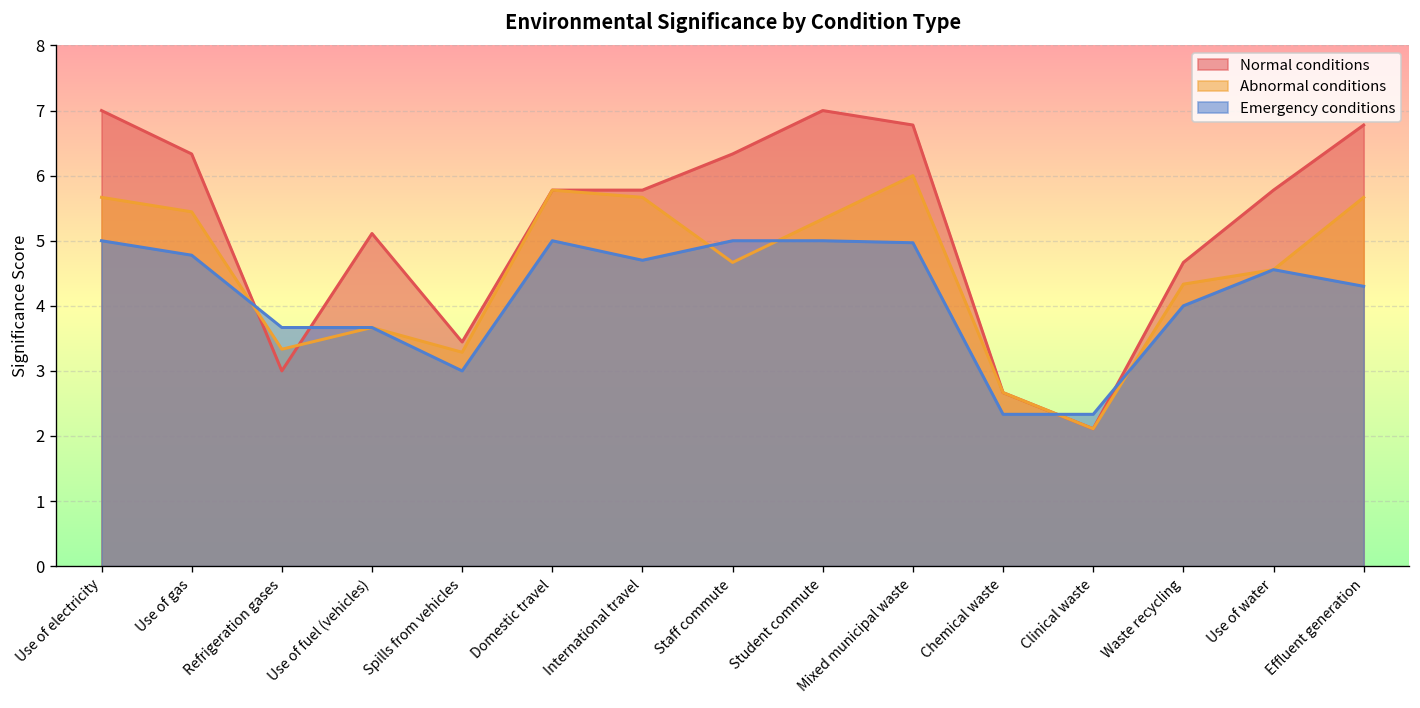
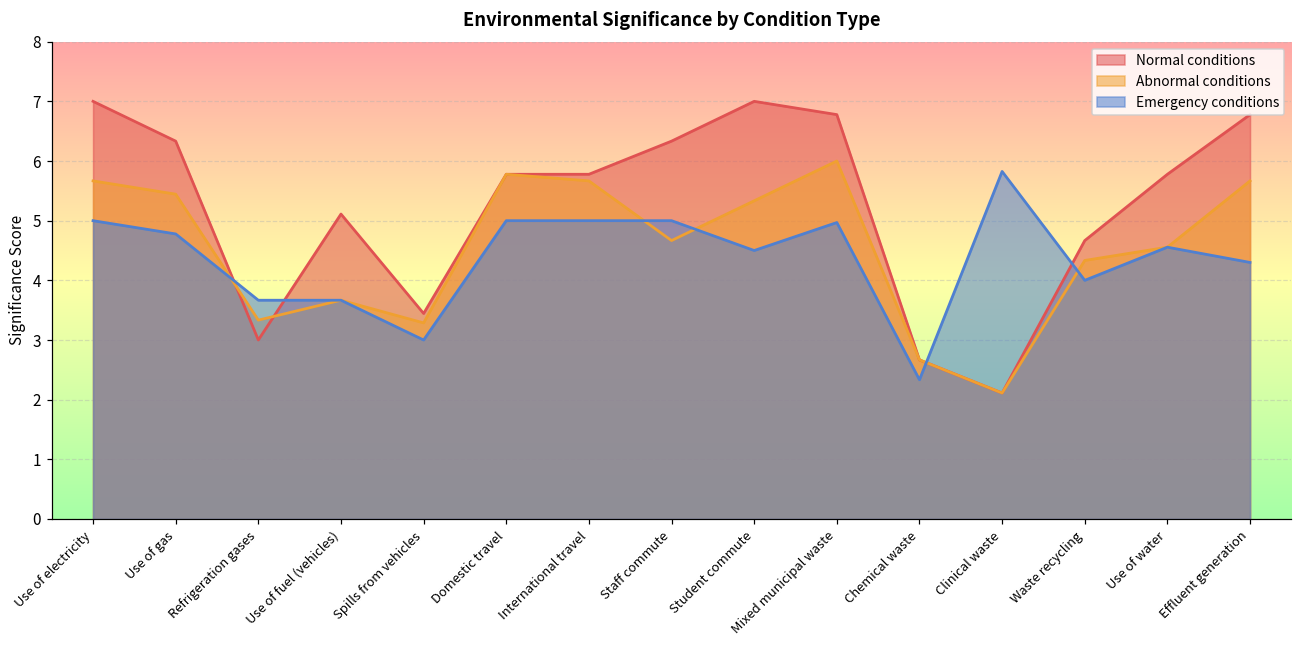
  {
    "Normal conditions": {
      "Use of electricity": 7.0,
      "Use of gas": 6.3,
      "Refrigeration gases": 3.0,
      "Use of fuel (vehicles)": 5.1,
      "Spills from vehicles": 3.4,
      "International travel": 5.8,
      "Staff commute": 6.3,
      "Student commute": 7.0,
      "Mixed municipal waste": 6.8,
      "Waste recycling": 4.7,
      "Use of water": 5.8
    },
    "Abnormal conditions": {
      "Use of electricity": 5.7,
      "Use of gas": 5.4,
      "Refrigeration gases": 3.3,
      "Spills from vehicles": 3.3,
      "International travel": 5.7,
      "Staff commute": 4.7,
      "Student commute": 5.3,
      "Mixed municipal waste": 6.0,
      "Waste recycling": 4.3,
      "Effluent generation": 5.7
    },
    "Emergency conditions": {
      "Use of electricity": 5.0,
      "Use of gas": 4.8,
      "Refrigeration gases": 3.7,
      "Spills from vehicles": 3.0,
      "Domestic travel": 5.0,
-     "International travel": 4.7,
+     "International travel": 5.0,
      "Staff commute": 5.0,
-     "Student commute": 5.0,
+     "Student commute": 4.5,
      "Mixed municipal waste": 5.0,
      "Chemical waste": 2.3,
-     "Clinical waste": 2.3,
+     "Clinical waste": 5.8,
      "Waste recycling": 4.0,
      "Effluent generation": 4.3
    }
  }
